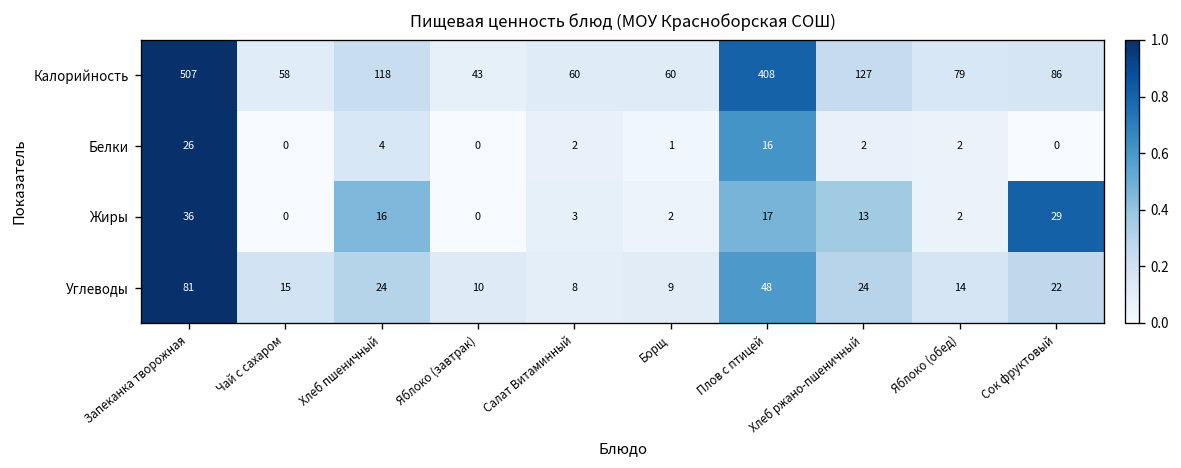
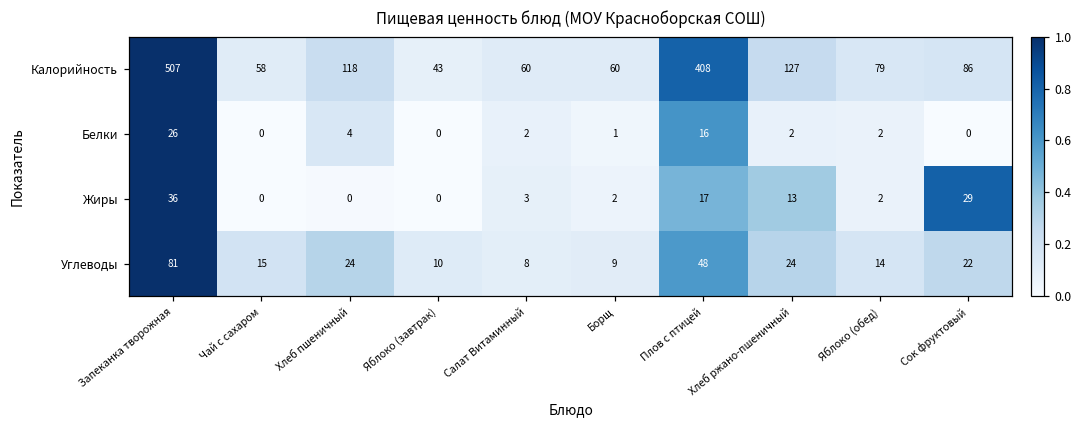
  {
    "Калорийность": {
      "Запеканка творожная": 507,
      "Чай с сахаром": 58,
      "Хлеб пшеничный": 118,
      "Яблоко (завтрак)": 43,
      "Салат Витаминный": 60,
      "Борщ": 60,
      "Плов с птицей": 408,
      "Хлеб ржано-пшеничный": 127,
      "Яблоко (обед)": 79,
      "Сок фруктовый": 86
    },
    "Белки": {
      "Запеканка творожная": 26,
      "Чай с сахаром": 0,
      "Хлеб пшеничный": 4,
      "Яблоко (завтрак)": 0,
      "Салат Витаминный": 2,
      "Борщ": 1,
      "Плов с птицей": 16,
      "Хлеб ржано-пшеничный": 2,
      "Яблоко (обед)": 2,
      "Сок фруктовый": 0
    },
    "Жиры": {
      "Запеканка творожная": 36,
      "Чай с сахаром": 0,
-     "Хлеб пшеничный": 16,
+     "Хлеб пшеничный": 0,
      "Яблоко (завтрак)": 0,
      "Салат Витаминный": 3,
      "Борщ": 2,
      "Плов с птицей": 17,
      "Хлеб ржано-пшеничный": 13,
      "Яблоко (обед)": 2,
      "Сок фруктовый": 29
    },
    "Углеводы": {
      "Запеканка творожная": 81,
      "Чай с сахаром": 15,
      "Хлеб пшеничный": 24,
      "Яблоко (завтрак)": 10,
      "Салат Витаминный": 8,
      "Борщ": 9,
      "Плов с птицей": 48,
      "Хлеб ржано-пшеничный": 24,
      "Яблоко (обед)": 14,
      "Сок фруктовый": 22
    }
  }
